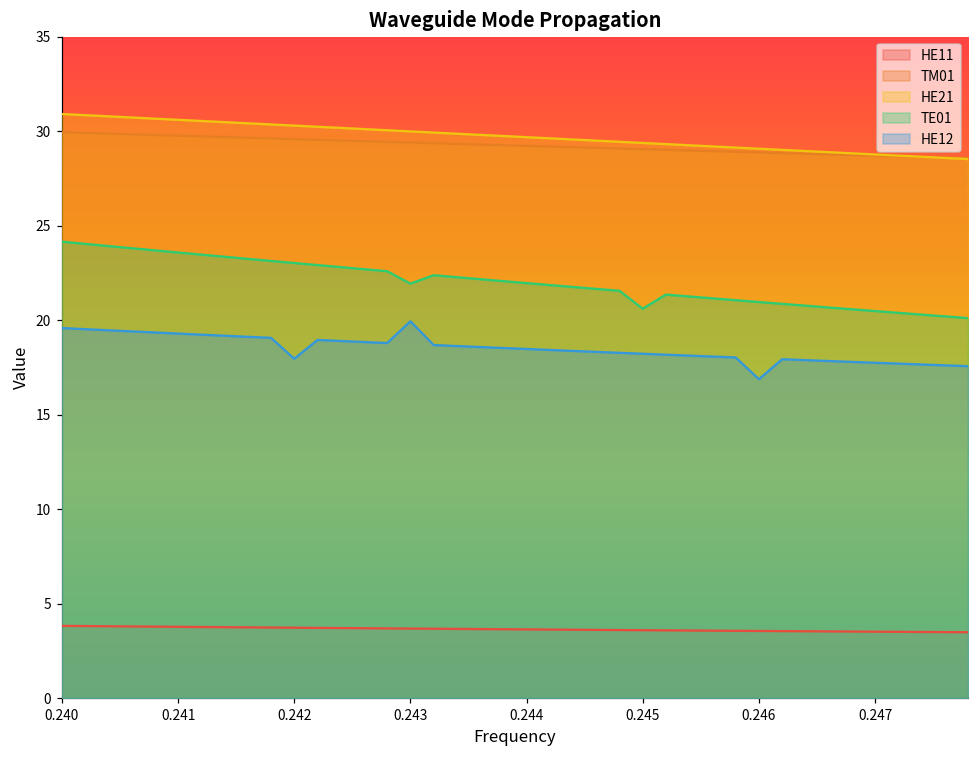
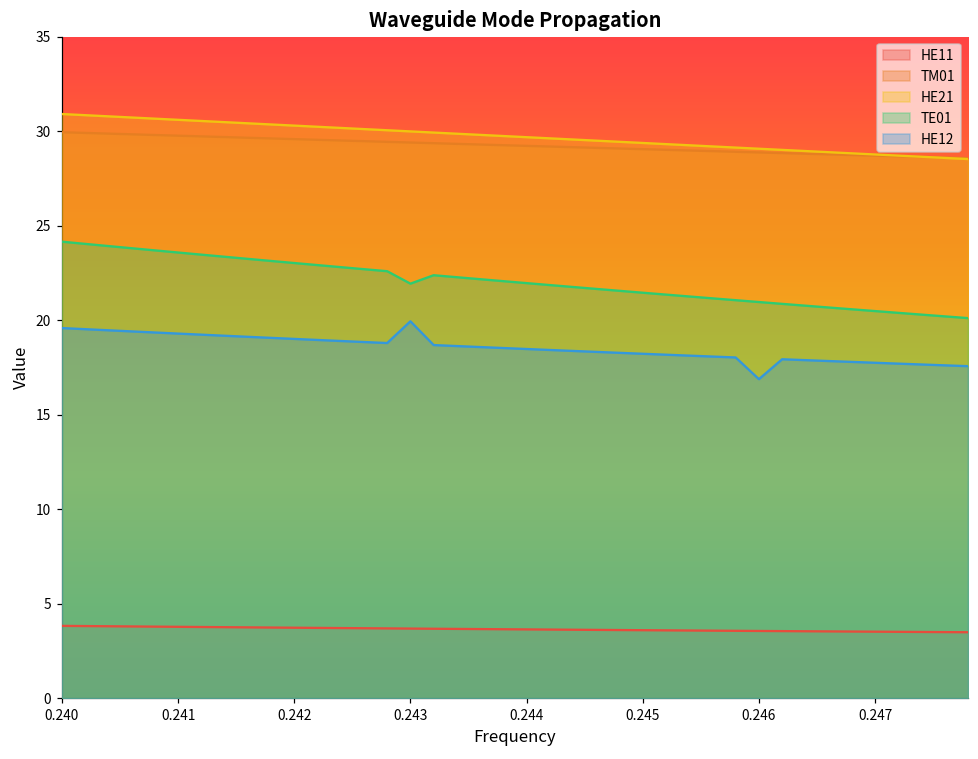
  {
    "TE01": {
      "0.240": 24.2,
      "0.241": 23.6,
      "0.242": 23.0,
      "0.243": 21.9,
      "0.244": 22.0,
-     "0.245": 20.6,
+     "0.245": 21.5,
      "0.246": 21.0,
      "0.247": 20.5
    },
    "HE12": {
      "0.240": 19.6,
      "0.241": 19.3,
-     "0.242": 18.0,
+     "0.242": 19.0,
      "0.243": 19.9,
      "0.244": 18.5,
      "0.245": 18.2,
      "0.246": 16.9,
      "0.247": 17.7
    }
  }
